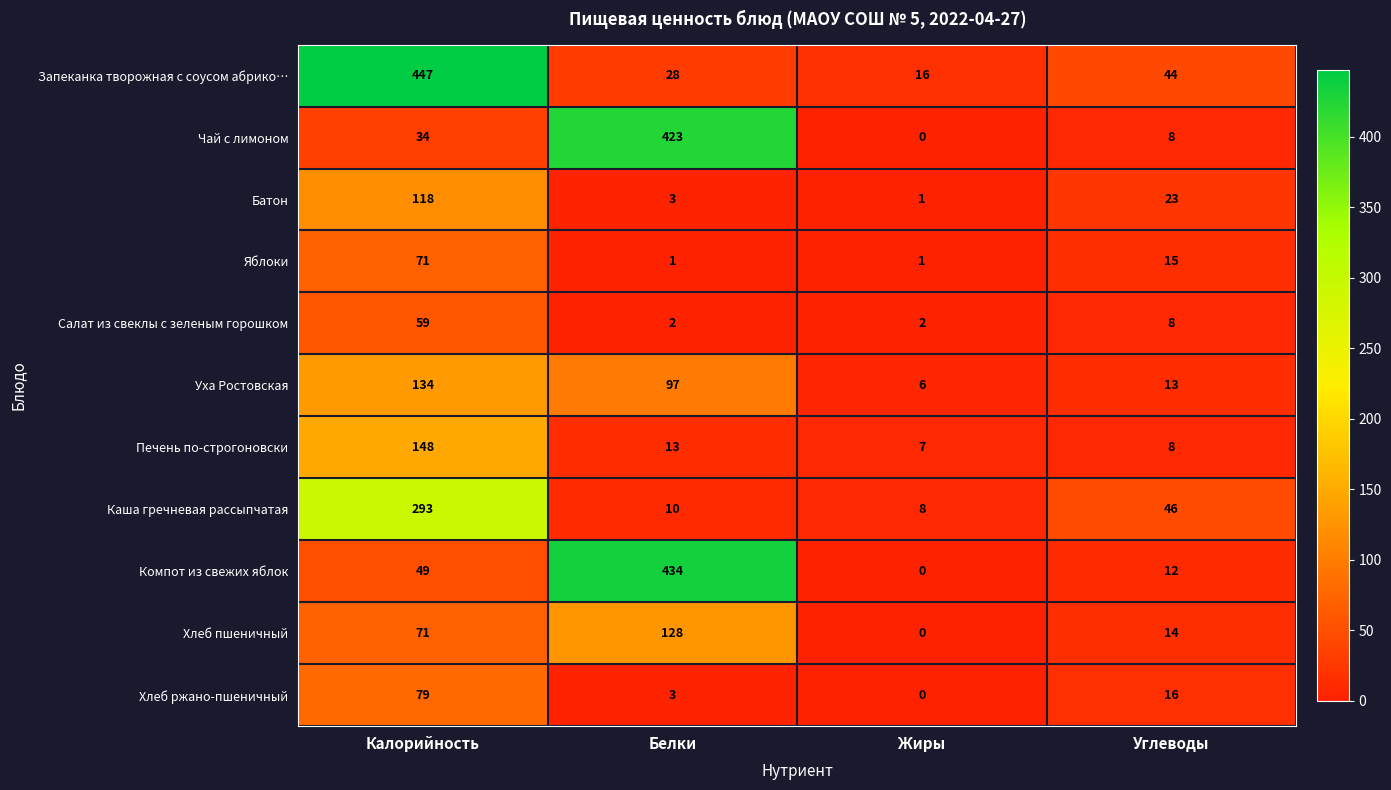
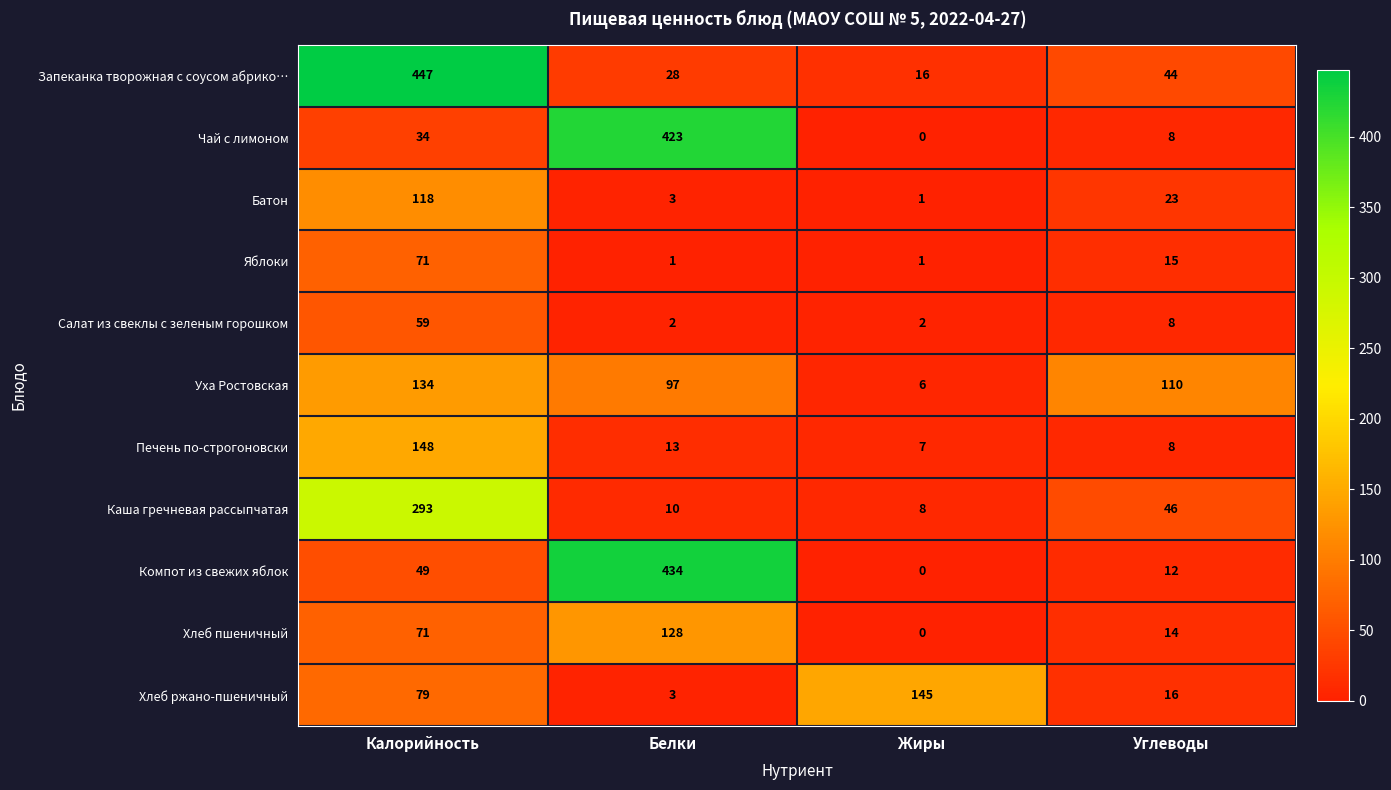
  {
    "Запеканка творожная с соусом абрико…": {
      "Калорийность": 447,
      "Белки": 28,
      "Жиры": 16,
      "Углеводы": 44
    },
    "Чай с лимоном": {
      "Калорийность": 34,
      "Белки": 423,
      "Жиры": 0,
      "Углеводы": 8
    },
    "Батон": {
      "Калорийность": 118,
      "Белки": 3,
      "Жиры": 1,
      "Углеводы": 23
    },
    "Яблоки": {
      "Калорийность": 71,
      "Белки": 1,
      "Жиры": 1,
      "Углеводы": 15
    },
    "Салат из свеклы с зеленым горошком": {
      "Калорийность": 59,
      "Белки": 2,
      "Жиры": 2,
      "Углеводы": 8
    },
    "Уха Ростовская": {
      "Калорийность": 134,
      "Белки": 97,
      "Жиры": 6,
-     "Углеводы": 13
+     "Углеводы": 110
    },
    "Печень по-строгоновски": {
      "Калорийность": 148,
      "Белки": 13,
      "Жиры": 7,
      "Углеводы": 8
    },
    "Каша гречневая рассыпчатая": {
      "Калорийность": 293,
      "Белки": 10,
      "Жиры": 8,
      "Углеводы": 46
    },
    "Компот из свежих яблок": {
      "Калорийность": 49,
      "Белки": 434,
      "Жиры": 0,
      "Углеводы": 12
    },
    "Хлеб пшеничный": {
      "Калорийность": 71,
      "Белки": 128,
      "Жиры": 0,
      "Углеводы": 14
    },
    "Хлеб ржано-пшеничный": {
      "Калорийность": 79,
      "Белки": 3,
-     "Жиры": 0,
+     "Жиры": 145,
      "Углеводы": 16
    }
  }
